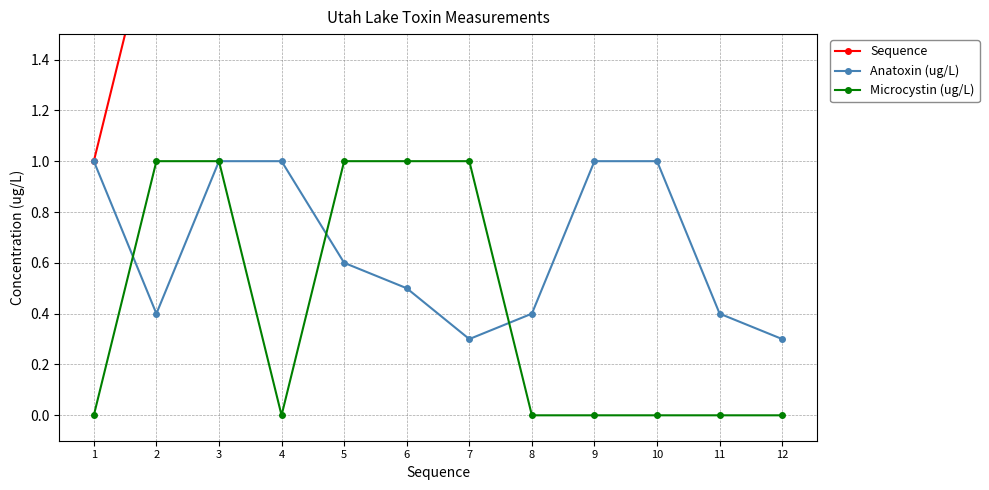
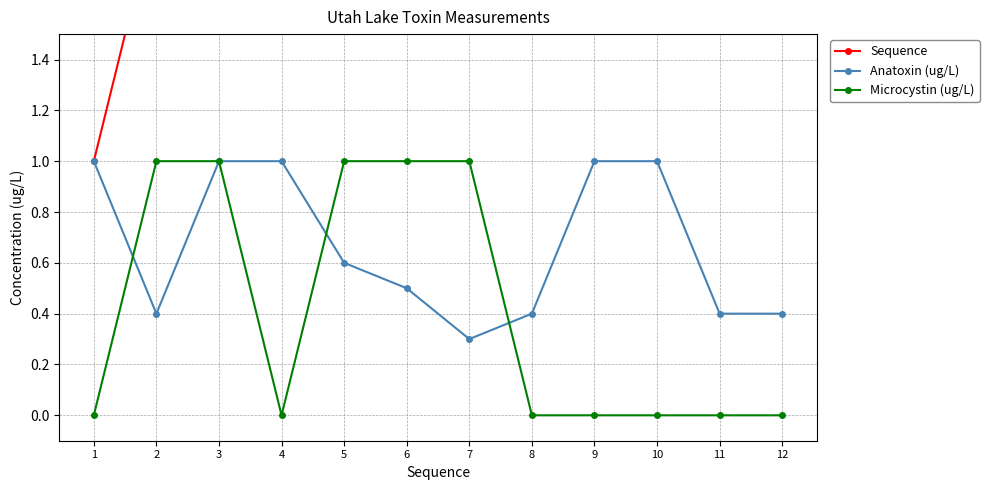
  {
    "Anatoxin (ug/L)": {
      "2": 0.4,
      "4": 1.0,
      "5": 0.6,
      "6": 0.5,
      "7": 0.3,
      "8": 0.4,
      "9": 1.0,
      "10": 1.0,
      "11": 0.4,
-     "12": 0.3
+     "12": 0.4
    },
    "Microcystin (ug/L)": {
      "1": 0.0,
      "2": 1.0,
      "4": 0.0,
      "5": 1.0,
      "6": 1.0,
      "7": 1.0,
      "8": 0.0,
      "9": 0.0,
      "10": 0.0,
      "11": 0.0,
      "12": 0.0
    }
  }
